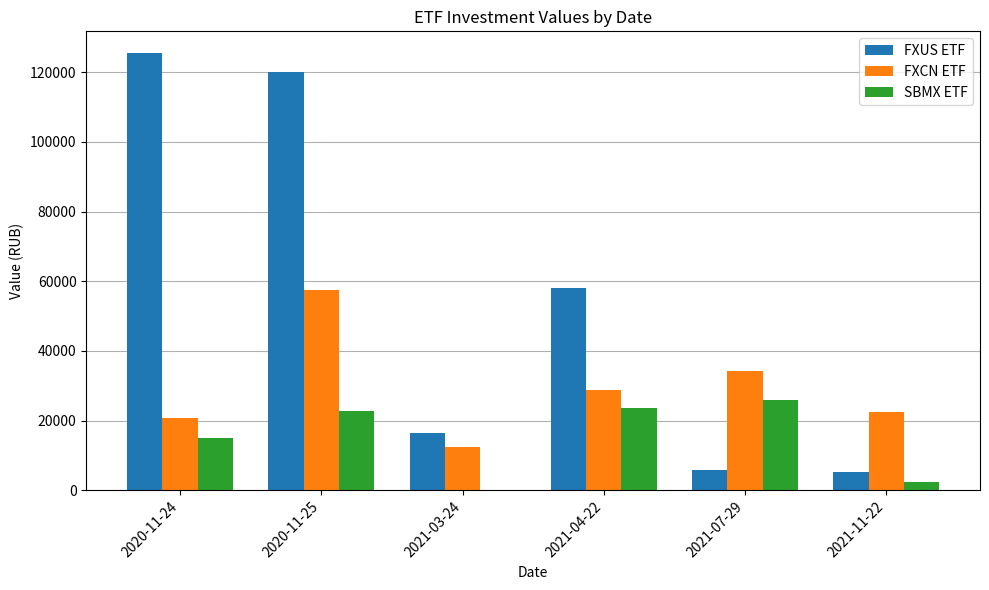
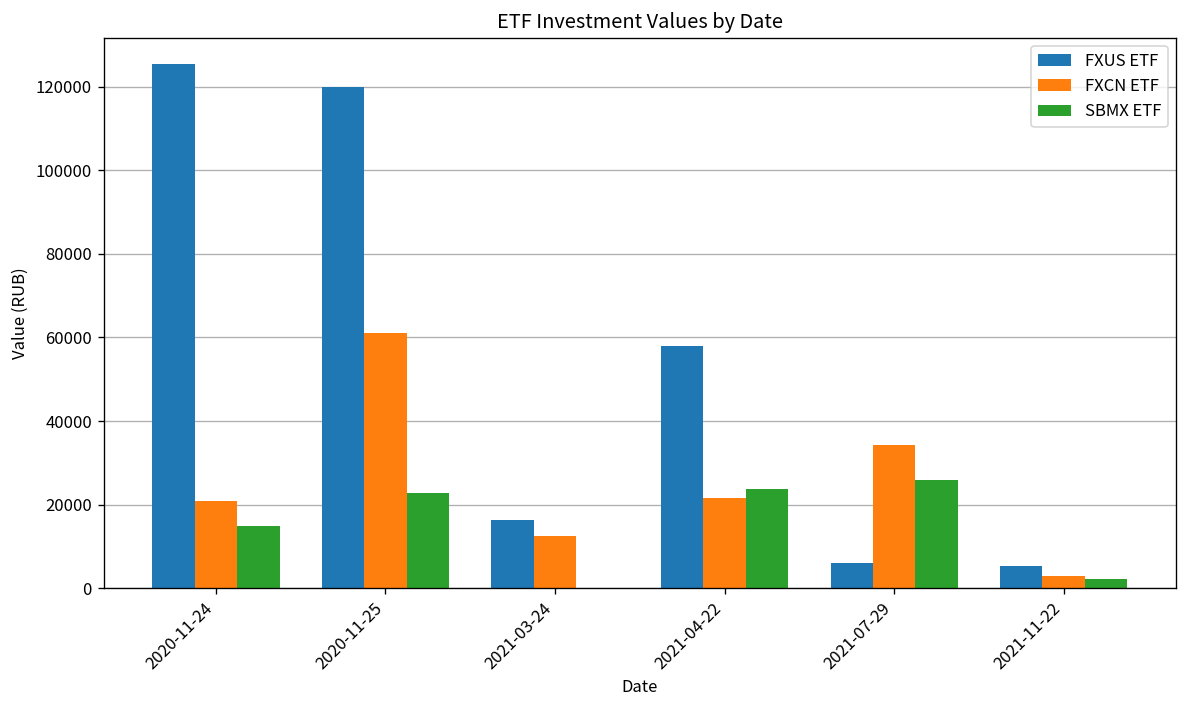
  {
    "FXUS ETF": {
      "2020-11-24": 125000,
      "2020-11-25": 120000,
      "2021-03-24": 16000,
      "2021-04-22": 58000,
      "2021-07-29": 6000,
      "2021-11-22": 5000
    },
    "FXCN ETF": {
      "2020-11-24": 21000,
-     "2020-11-25": 58000,
+     "2020-11-25": 61000,
      "2021-03-24": 12000,
-     "2021-04-22": 29000,
+     "2021-04-22": 22000,
      "2021-07-29": 34000,
-     "2021-11-22": 23000
+     "2021-11-22": 3000
    },
    "SBMX ETF": {
      "2020-11-24": 15000,
      "2020-11-25": 23000,
      "2021-03-24": 0,
      "2021-04-22": 24000,
      "2021-07-29": 26000,
      "2021-11-22": 2000
    }
  }
